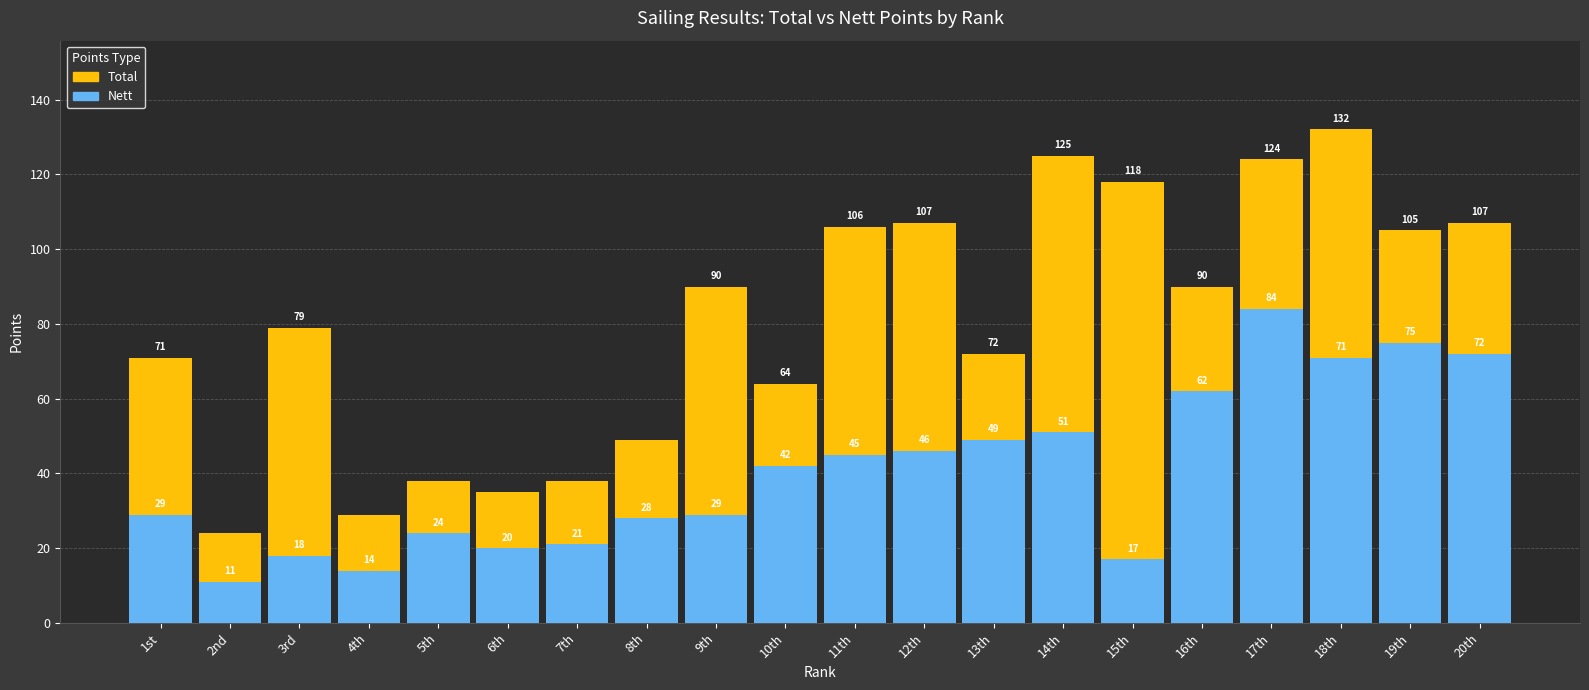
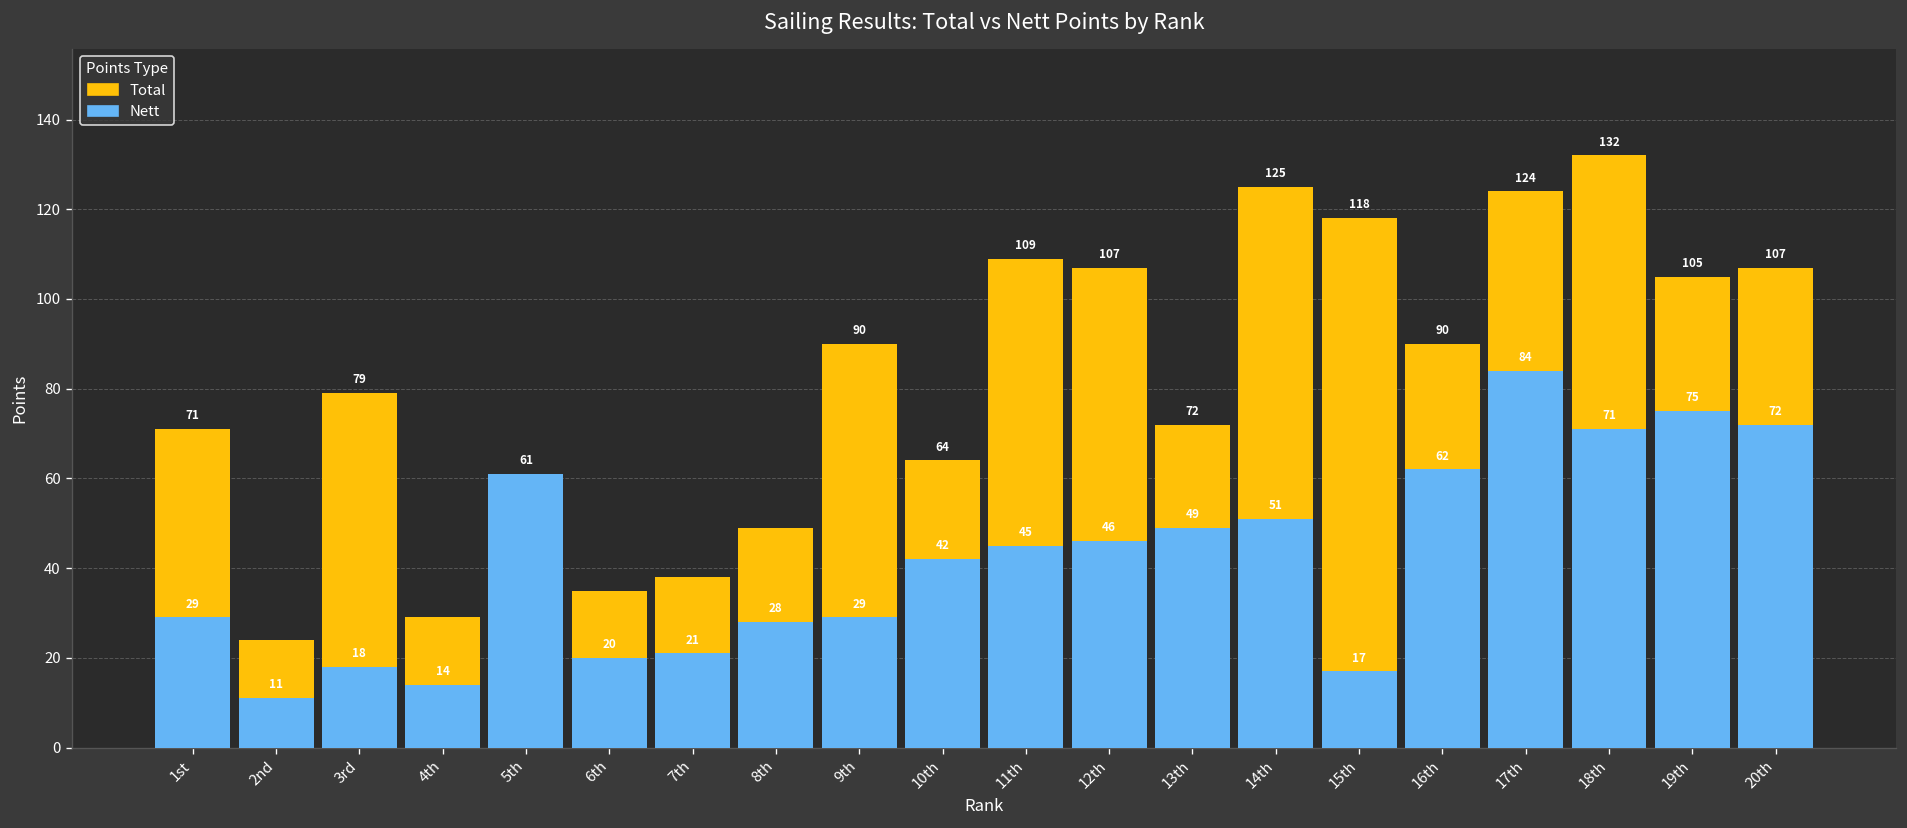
  {
    "Total": {
      "1st": 71,
      "3rd": 79,
      "9th": 90,
      "10th": 64,
-     "11th": 106,
+     "11th": 109,
      "12th": 107,
      "13th": 72,
      "14th": 125,
      "15th": 118,
      "16th": 90,
      "17th": 124,
      "18th": 132,
      "19th": 105,
      "20th": 107
    },
    "Nett": {
-     "5th": 24
+     "5th": 61
    }
  }
